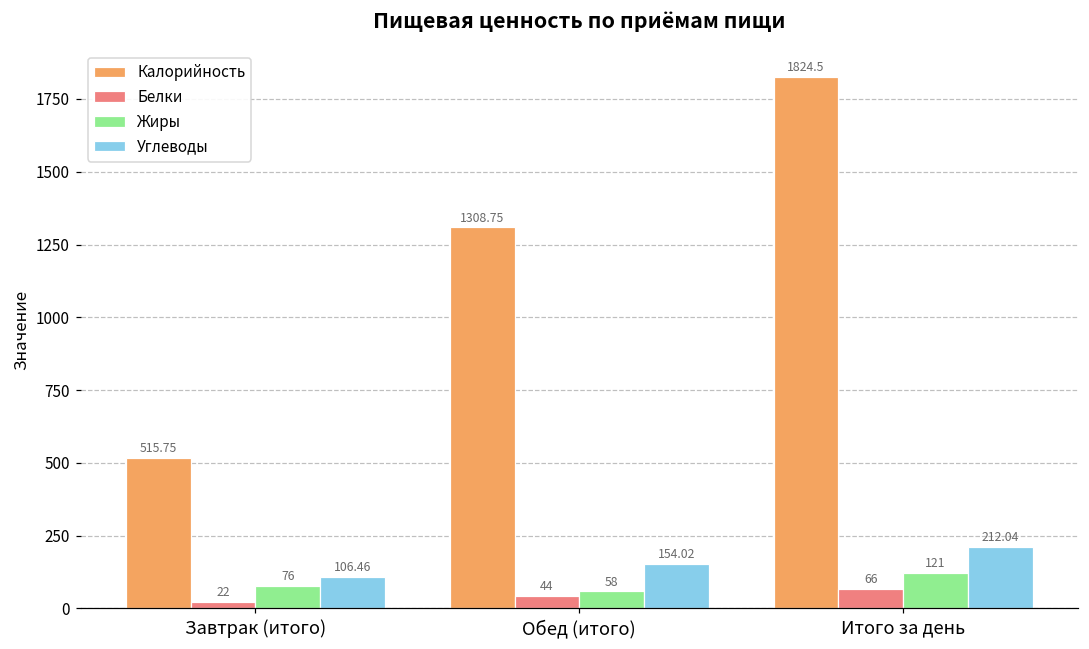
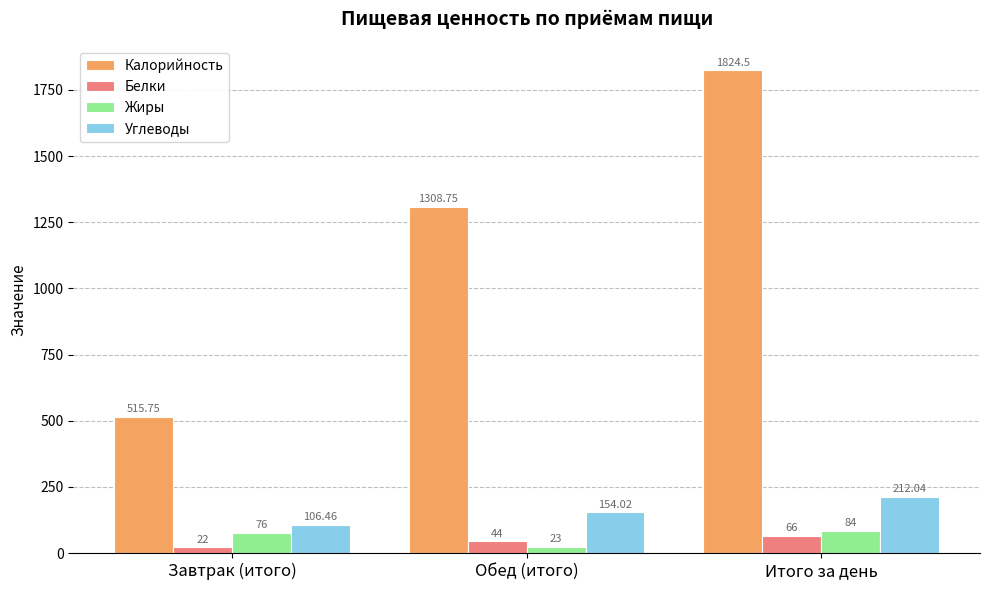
  {
    "Жиры": {
      "Завтрак (итого)": 76,
-     "Обед (итого)": 58,
-     "Итого за день": 121
+     "Обед (итого)": 23,
+     "Итого за день": 84
    },
    "Углеводы": {
      "Завтрак (итого)": 106.46,
      "Обед (итого)": 154.02,
      "Итого за день": 212.04
    }
  }
